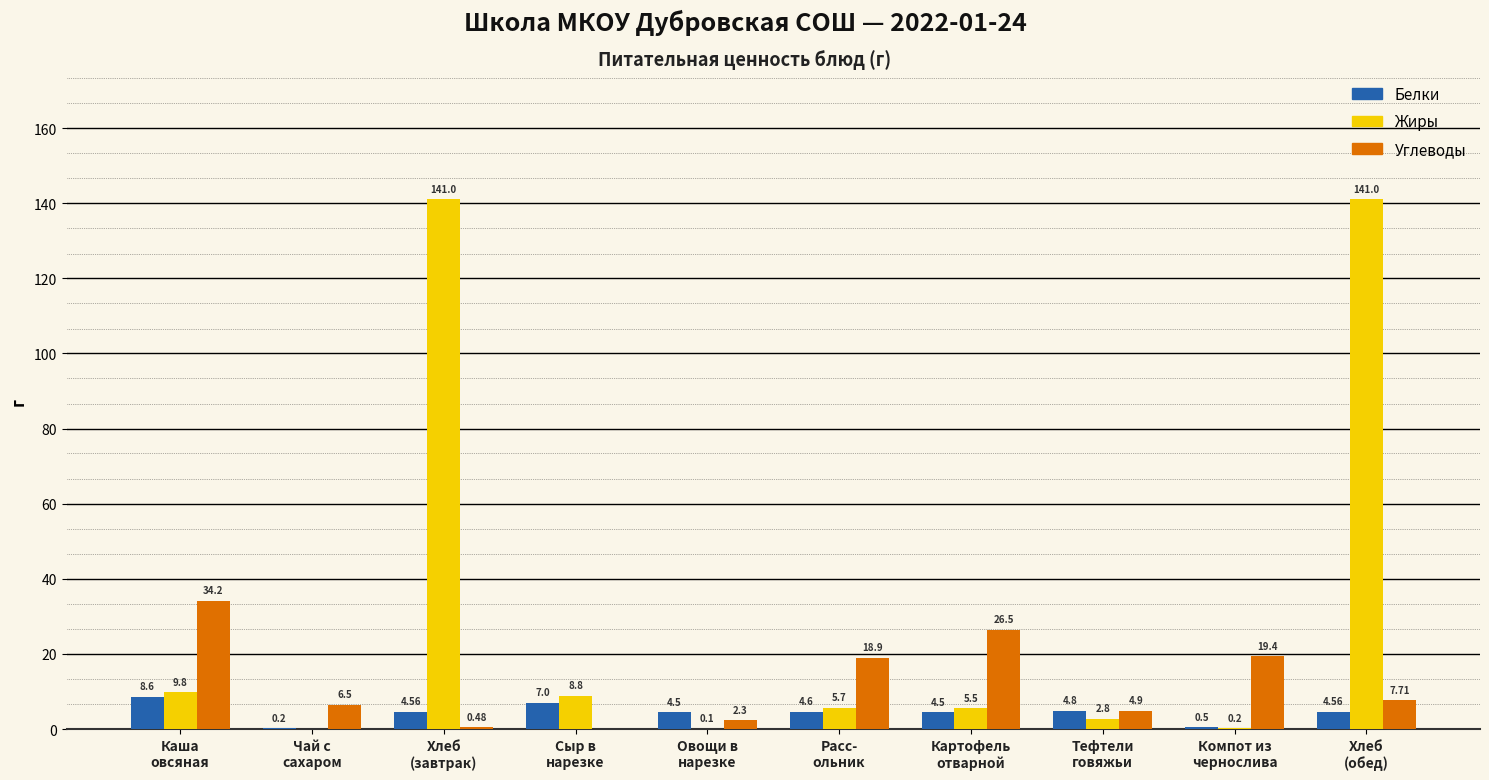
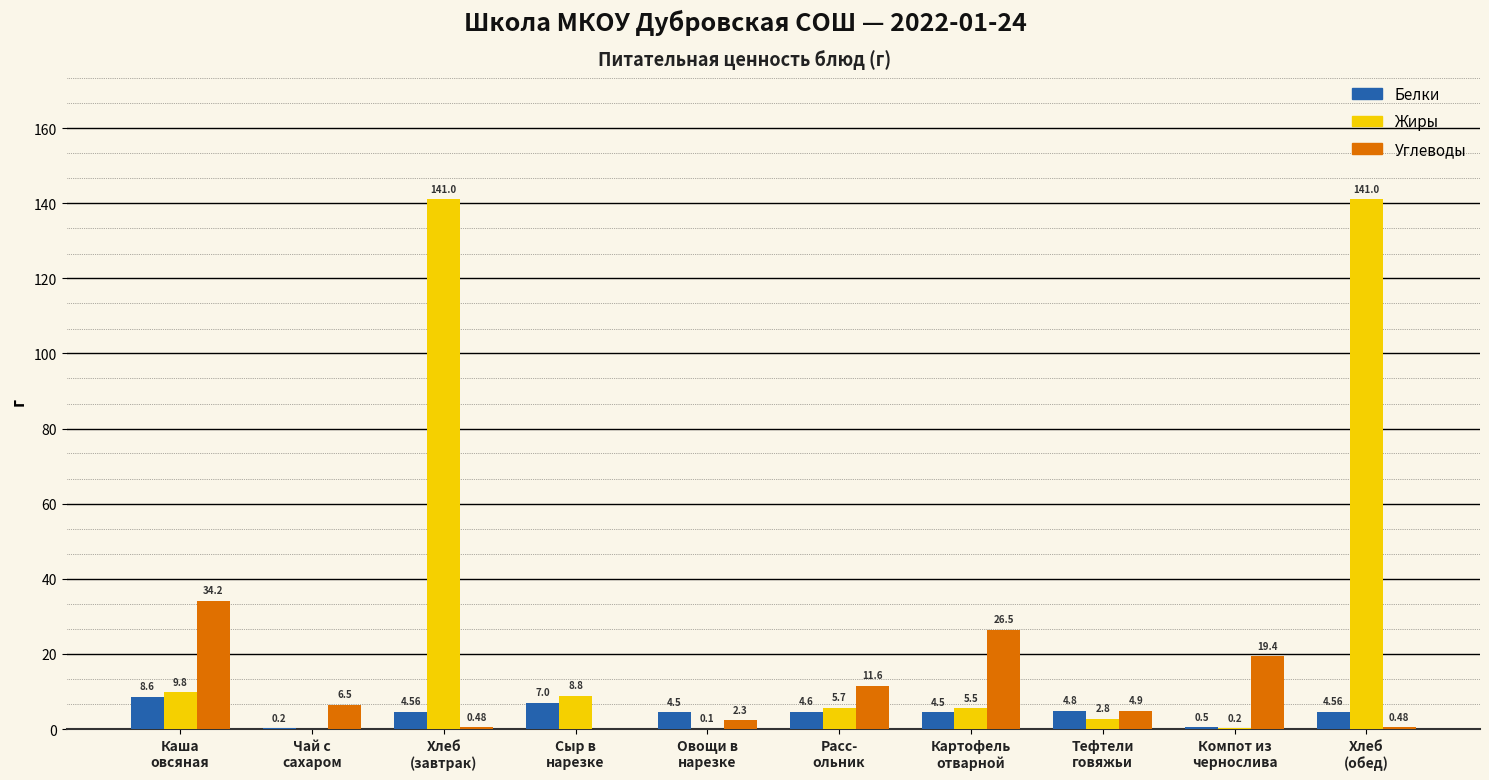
  {
    "Белки": {
      "Каша овсяная": 8.6,
      "Чай с сахаром": 0.2,
      "Хлеб (завтрак)": 4.56,
      "Сыр в нарезке": 7.0,
      "Овощи в нарезке": 4.5,
      "Расс- ольник": 4.6,
      "Картофель отварной": 4.5,
      "Тефтели говяжьи": 4.8,
      "Компот из чернослива": 0.5,
      "Хлеб (обед)": 4.56
    },
    "Жиры": {
      "Каша овсяная": 9.8,
      "Хлеб (завтрак)": 141.0,
      "Сыр в нарезке": 8.8,
      "Овощи в нарезке": 0.1,
      "Расс- ольник": 5.7,
      "Картофель отварной": 5.5,
      "Тефтели говяжьи": 2.8,
      "Компот из чернослива": 0.2,
      "Хлеб (обед)": 141.0
    },
    "Углеводы": {
      "Каша овсяная": 34.2,
      "Чай с сахаром": 6.5,
      "Хлеб (завтрак)": 0.48,
      "Овощи в нарезке": 2.3,
-     "Расс- ольник": 18.9,
+     "Расс- ольник": 11.6,
      "Картофель отварной": 26.5,
      "Тефтели говяжьи": 4.9,
      "Компот из чернослива": 19.4,
-     "Хлеб (обед)": 7.71
+     "Хлеб (обед)": 0.48
    }
  }
